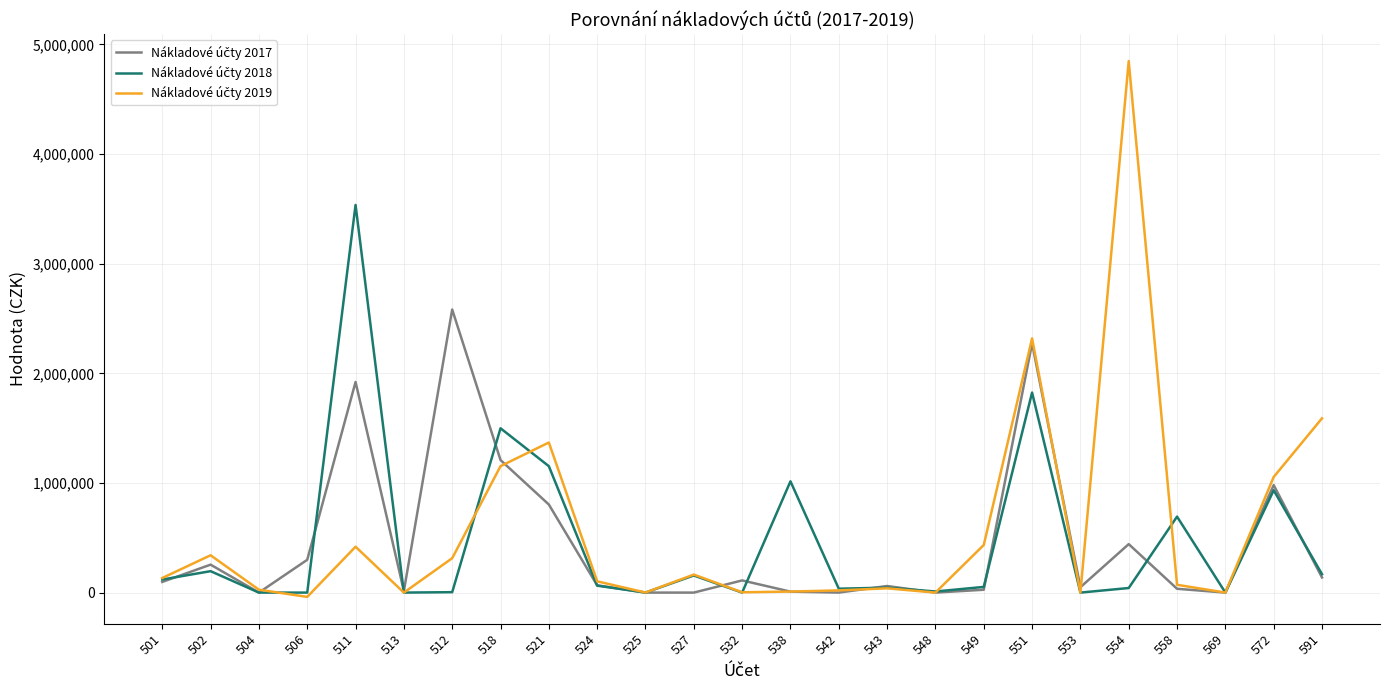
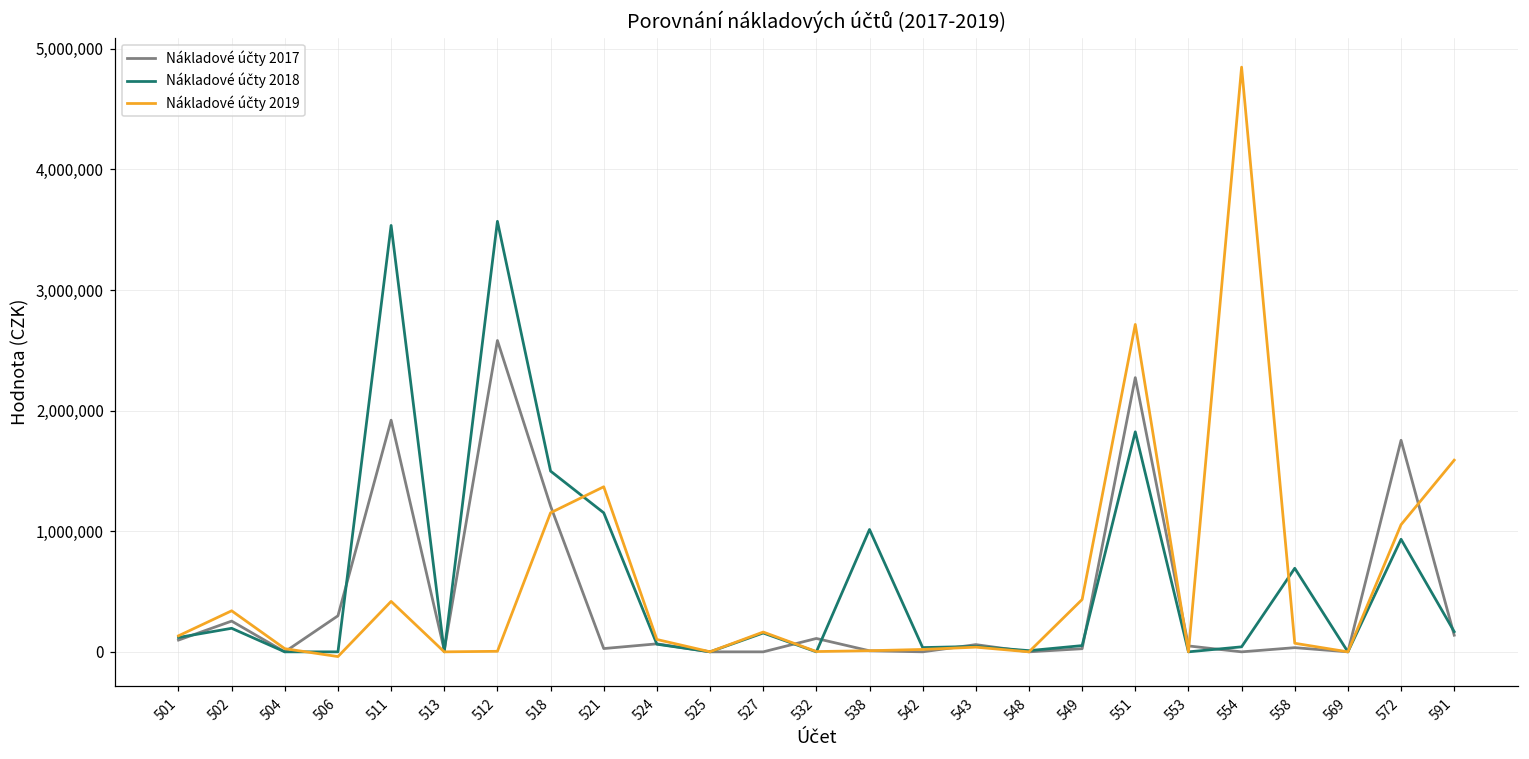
  {
    "Nákladové účty 2017": {
      "502": "250,000",
      "506": "300,000",
      "511": "1,920,000",
      "512": "2,580,000",
      "518": "1,210,000",
-     "521": "800,000",
+     "521": "30,000",
      "527": "0",
      "532": "110,000",
      "549": "30,000",
      "551": "2,270,000",
      "553": "50,000",
-     "554": "440,000",
+     "554": "0",
      "558": "30,000",
-     "572": "980,000",
+     "572": "1,750,000",
      "591": "140,000"
    },
    "Nákladové účty 2018": {
      "502": "200,000",
      "506": "0",
      "511": "3,540,000",
-     "512": "0",
+     "512": "3,570,000",
      "518": "1,500,000",
      "521": "1,150,000",
      "538": "1,010,000",
      "549": "50,000",
      "551": "1,820,000",
      "554": "40,000",
      "558": "690,000",
      "572": "930,000",
      "591": "170,000"
    },
    "Nákladové účty 2019": {
      "502": "340,000",
      "504": "30,000",
      "506": "-40,000",
      "511": "420,000",
-     "512": "310,000",
+     "512": "0",
      "518": "1,150,000",
      "521": "1,370,000",
      "524": "100,000",
      "549": "430,000",
-     "551": "2,320,000",
+     "551": "2,710,000",
      "554": "4,850,000",
      "558": "70,000",
      "572": "1,050,000",
      "591": "1,590,000"
    }
  }
